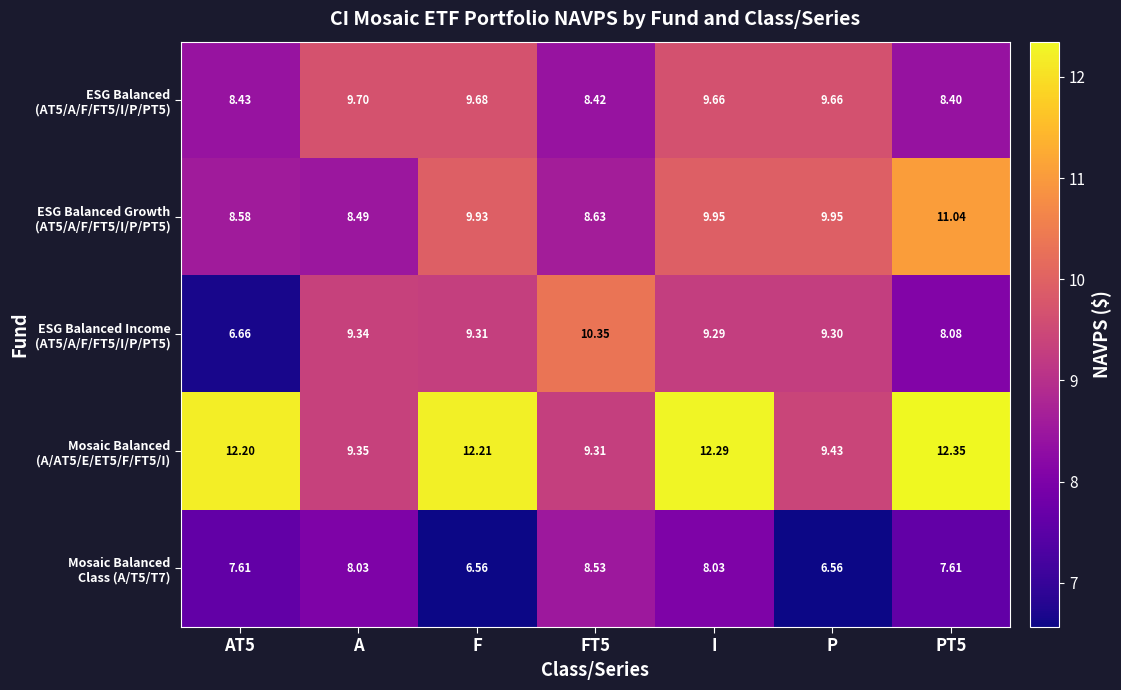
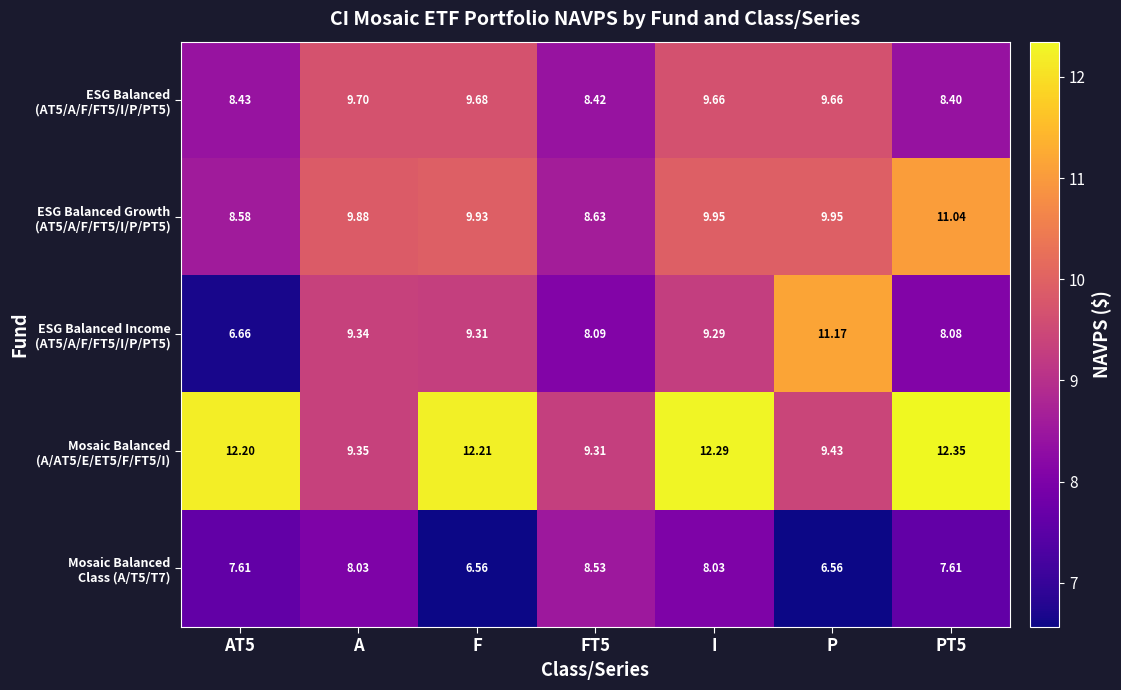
  {
    "ESG Balanced (AT5/A/F/FT5/I/P/PT5)": {
      "AT5": 8.43,
      "A": 9.70,
      "F": 9.68,
      "FT5": 8.42,
      "I": 9.66,
      "P": 9.66,
      "PT5": 8.40
    },
    "ESG Balanced Growth (AT5/A/F/FT5/I/P/PT5)": {
      "AT5": 8.58,
-     "A": 8.49,
+     "A": 9.88,
      "F": 9.93,
      "FT5": 8.63,
      "I": 9.95,
      "P": 9.95,
      "PT5": 11.04
    },
    "ESG Balanced Income (AT5/A/F/FT5/I/P/PT5)": {
      "AT5": 6.66,
      "A": 9.34,
      "F": 9.31,
-     "FT5": 10.35,
+     "FT5": 8.09,
      "I": 9.29,
-     "P": 9.30,
+     "P": 11.17,
      "PT5": 8.08
    },
    "Mosaic Balanced (A/AT5/E/ET5/F/FT5/I)": {
      "AT5": 12.20,
      "A": 9.35,
      "F": 12.21,
      "FT5": 9.31,
      "I": 12.29,
      "P": 9.43,
      "PT5": 12.35
    },
    "Mosaic Balanced Class (A/T5/T7)": {
      "AT5": 7.61,
      "A": 8.03,
      "F": 6.56,
      "FT5": 8.53,
      "I": 8.03,
      "P": 6.56,
      "PT5": 7.61
    }
  }
